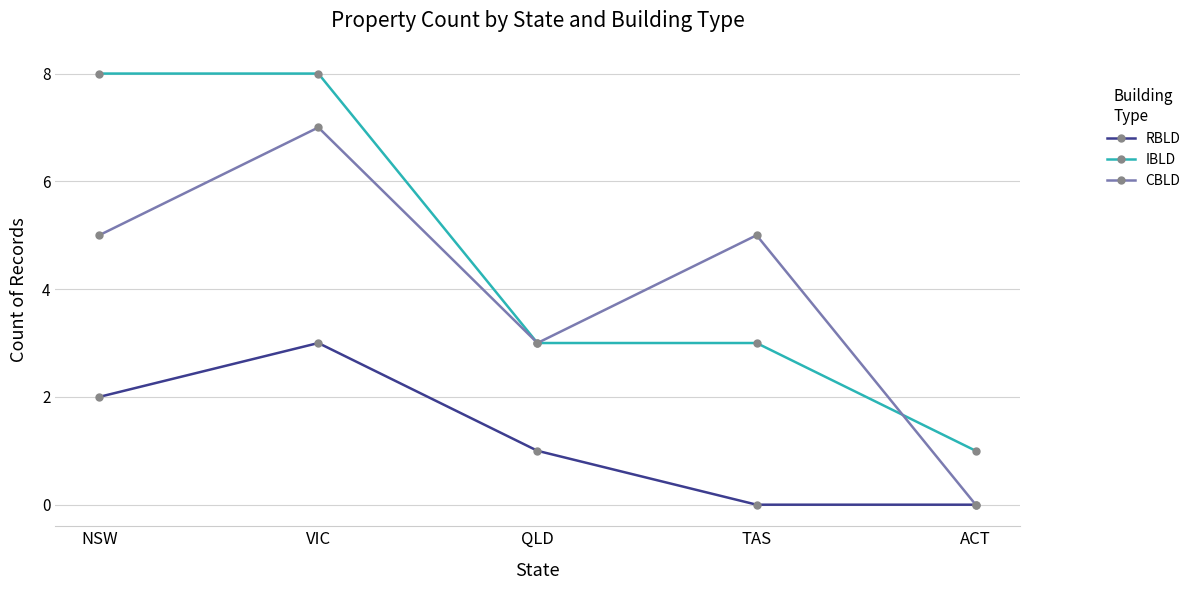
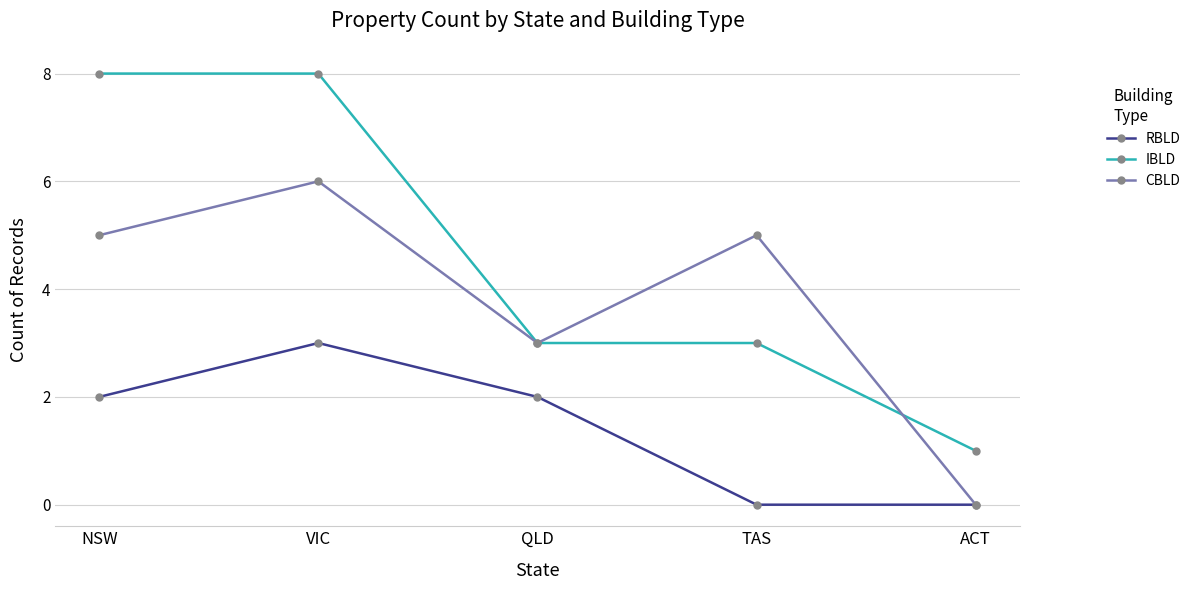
  {
    "RBLD": {
      "NSW": 2,
      "VIC": 3,
-     "QLD": 1,
+     "QLD": 2,
      "TAS": 0
    },
    "IBLD": {
      "NSW": 8,
      "VIC": 8,
      "TAS": 3,
      "ACT": 1
    },
    "CBLD": {
      "NSW": 5,
-     "VIC": 7,
+     "VIC": 6,
      "TAS": 5
    }
  }
